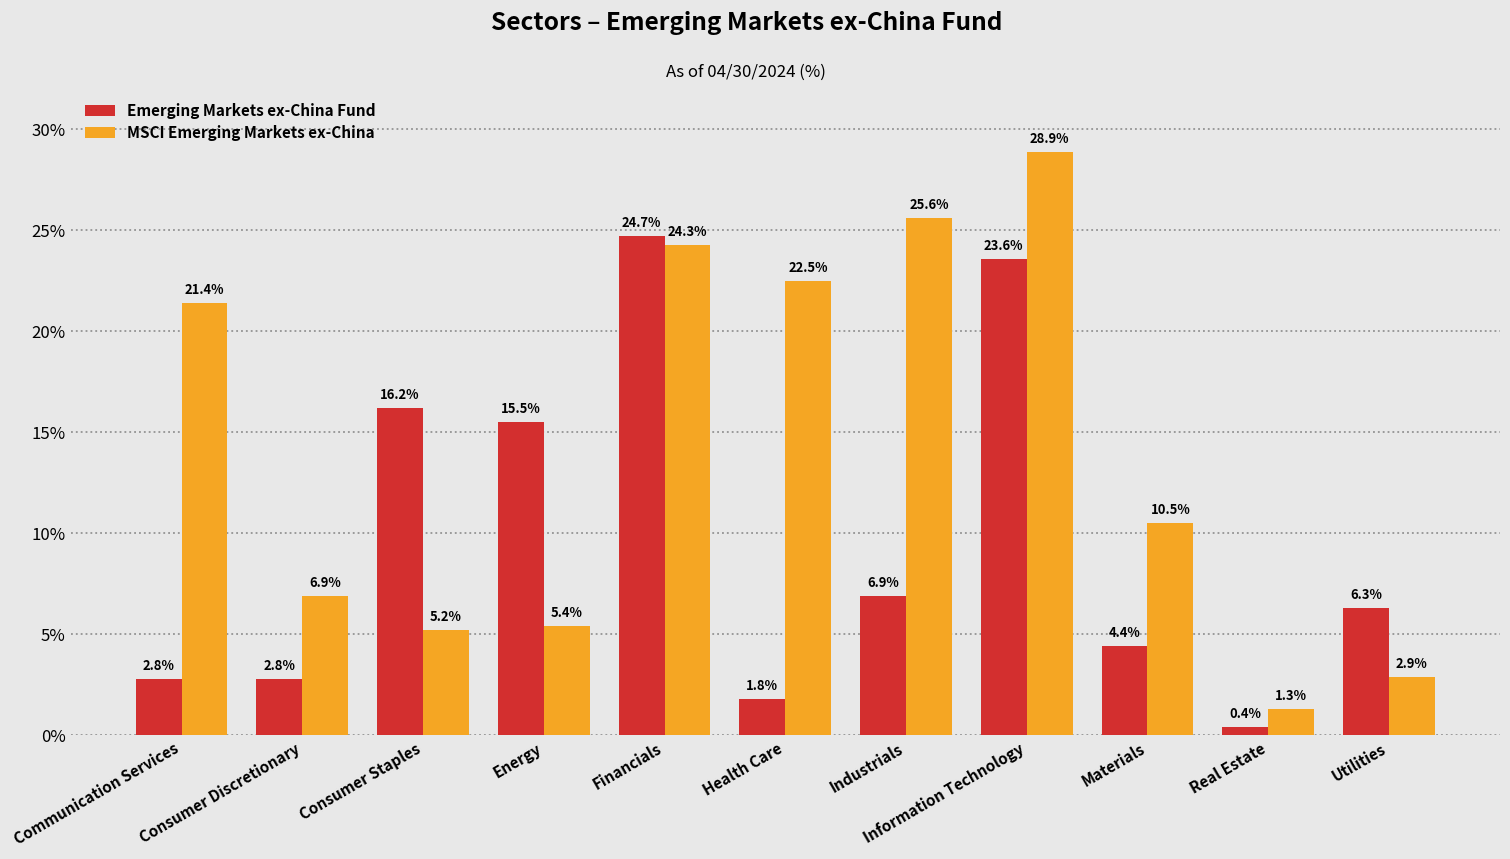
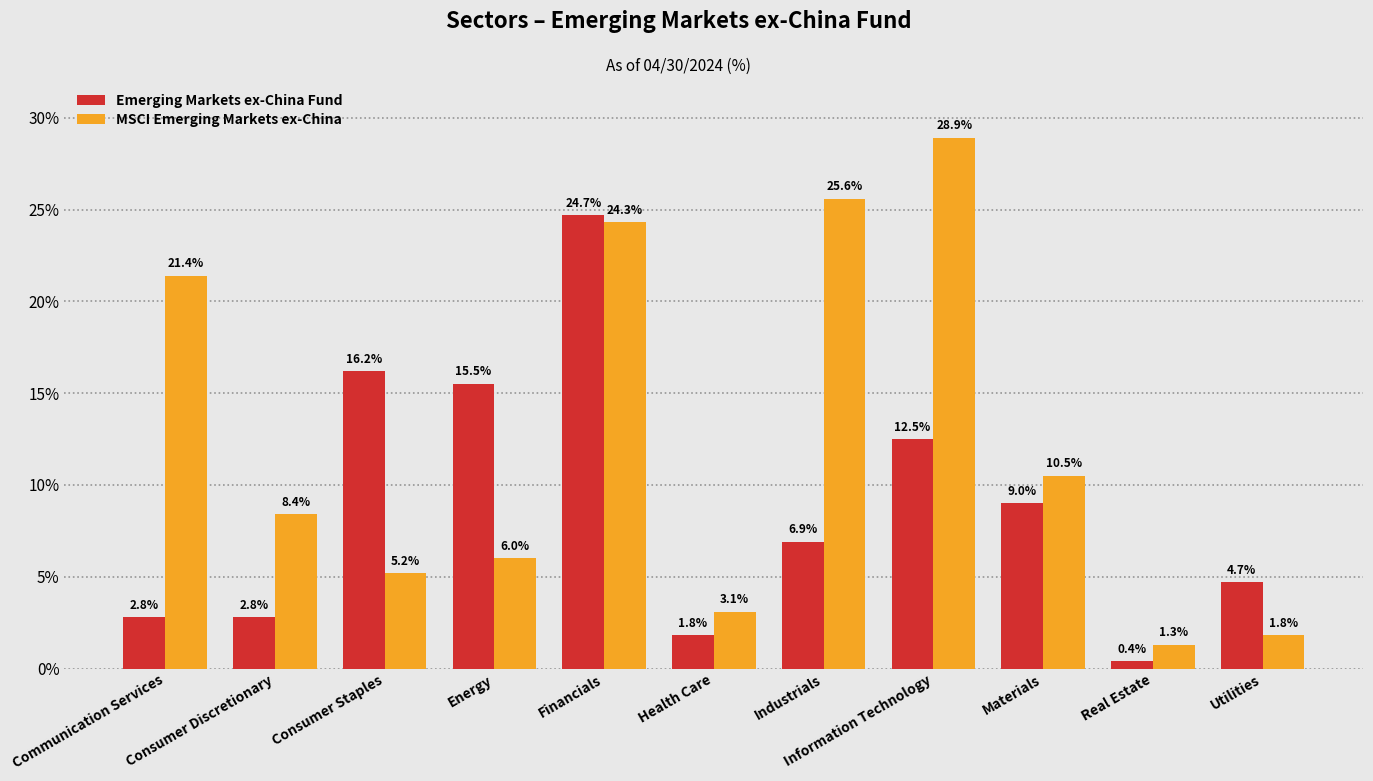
  {
    "Emerging Markets ex-China Fund": {
      "Communication Services": "2.8%",
      "Consumer Discretionary": "2.8%",
      "Consumer Staples": "16.2%",
      "Energy": "15.5%",
      "Financials": "24.7%",
      "Health Care": "1.8%",
      "Industrials": "6.9%",
-     "Information Technology": "23.6%",
-     "Materials": "4.4%",
+     "Information Technology": "12.5%",
+     "Materials": "9.0%",
      "Real Estate": "0.4%",
-     "Utilities": "6.3%"
+     "Utilities": "4.7%"
    },
    "MSCI Emerging Markets ex-China": {
      "Communication Services": "21.4%",
-     "Consumer Discretionary": "6.9%",
+     "Consumer Discretionary": "8.4%",
      "Consumer Staples": "5.2%",
-     "Energy": "5.4%",
+     "Energy": "6.0%",
      "Financials": "24.3%",
-     "Health Care": "22.5%",
+     "Health Care": "3.1%",
      "Industrials": "25.6%",
      "Information Technology": "28.9%",
      "Materials": "10.5%",
      "Real Estate": "1.3%",
-     "Utilities": "2.9%"
+     "Utilities": "1.8%"
    }
  }
